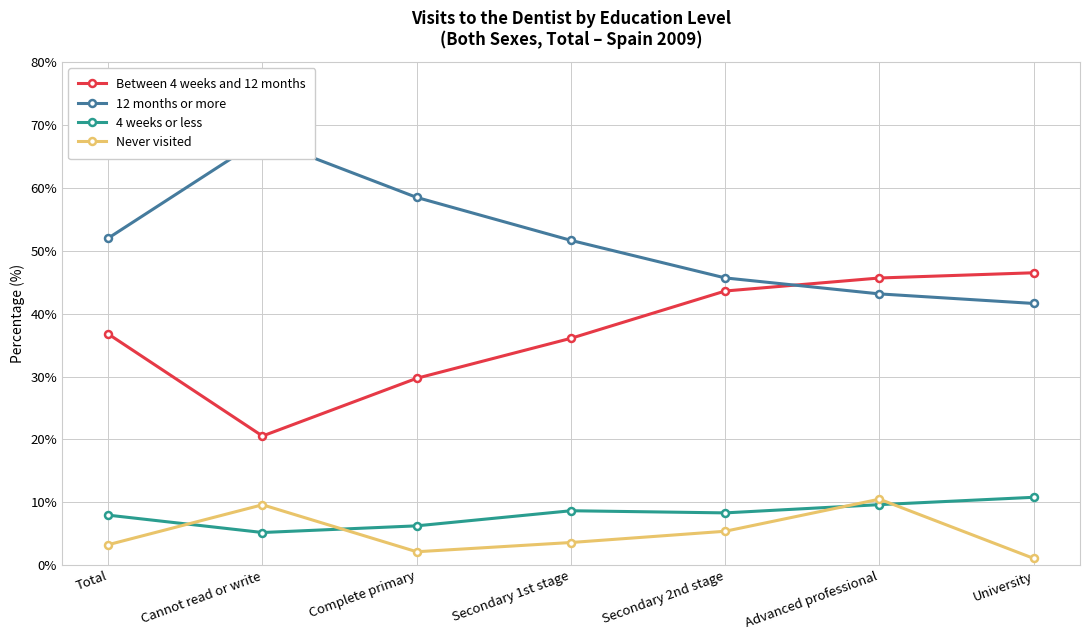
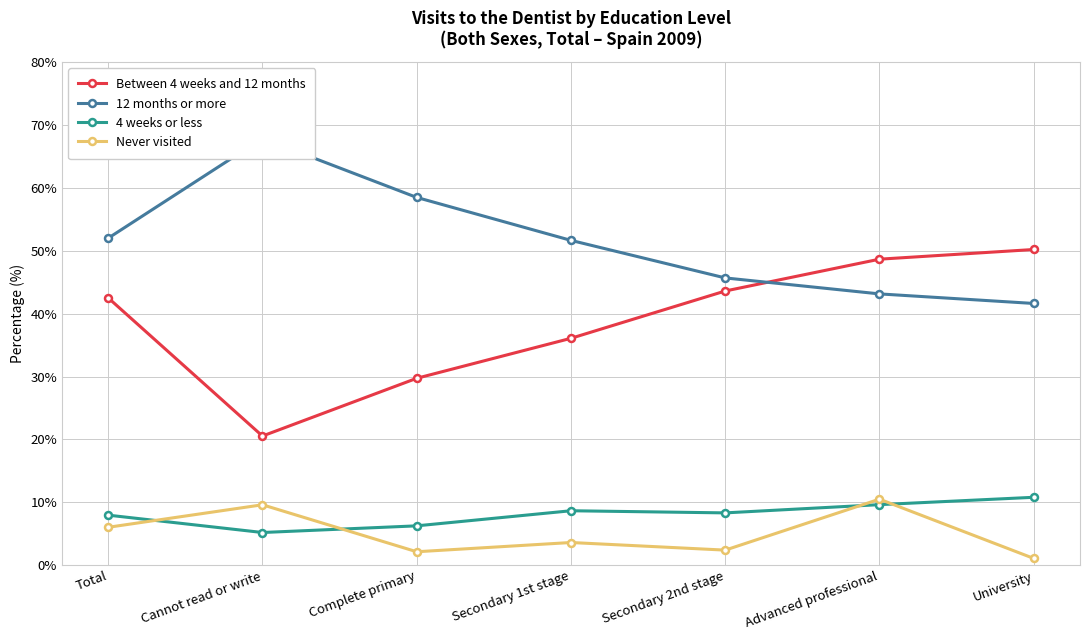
  {
    "Between 4 weeks and 12 months": {
-     "Total": "37%",
+     "Total": "43%",
      "Cannot read or write": "21%",
      "Complete primary": "30%",
      "Secondary 1st stage": "36%",
      "Secondary 2nd stage": "44%",
-     "Advanced professional": "46%",
-     "University": "47%"
+     "Advanced professional": "49%",
+     "University": "50%"
    },
    "Never visited": {
-     "Total": "3%",
+     "Total": "6%",
      "Cannot read or write": "10%",
      "Complete primary": "2%",
      "Secondary 1st stage": "4%",
-     "Secondary 2nd stage": "5%",
+     "Secondary 2nd stage": "2%",
      "Advanced professional": "11%",
      "University": "1%"
    }
  }
